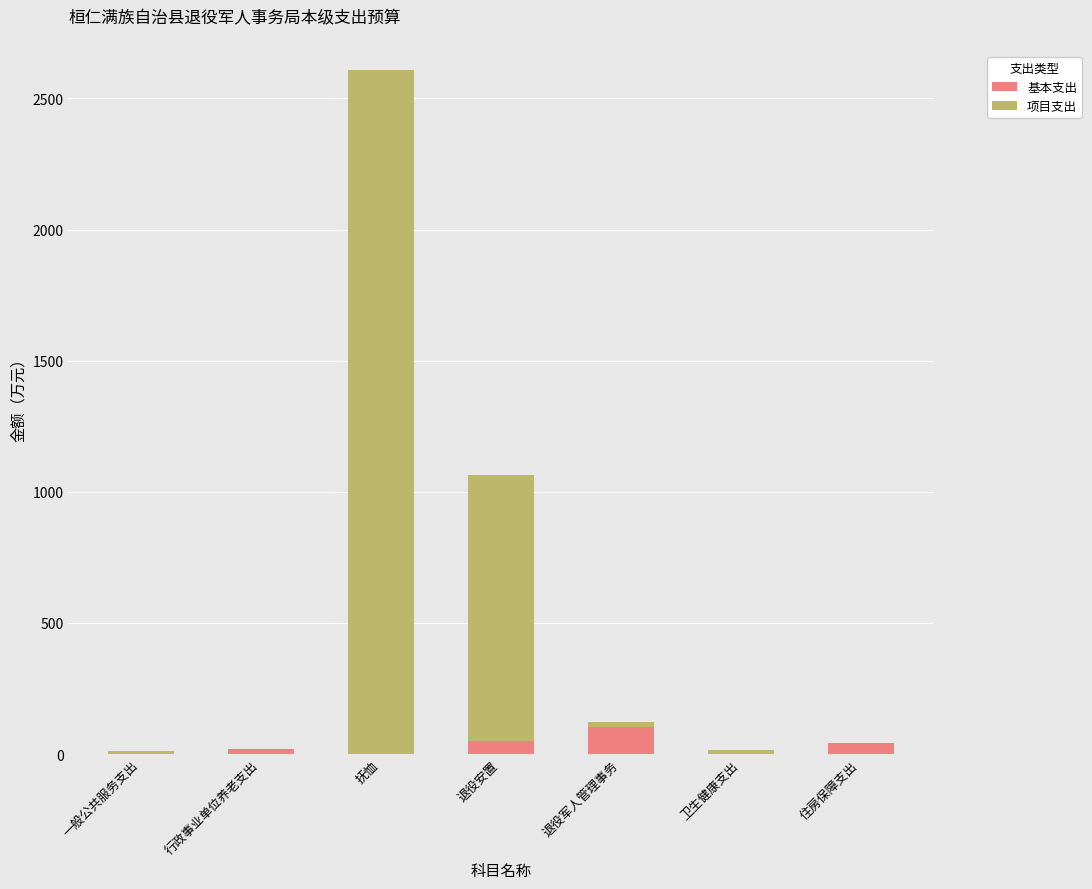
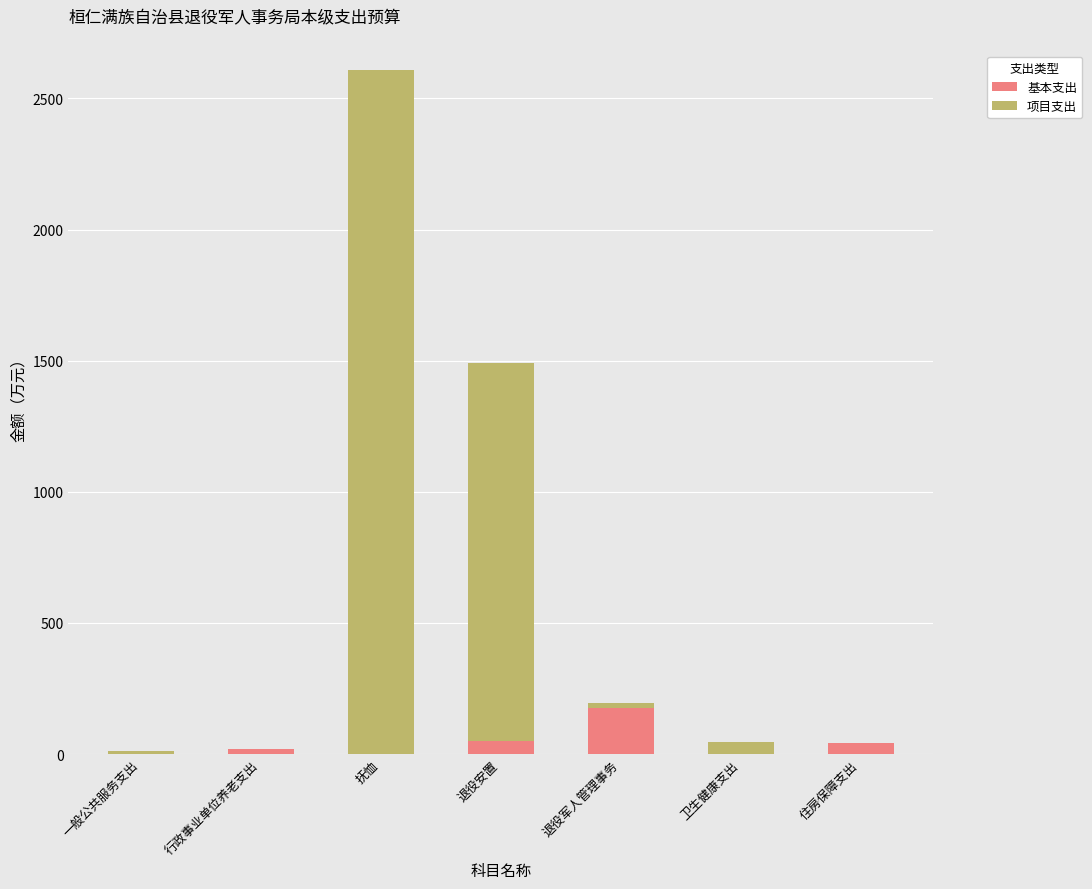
  {
    "基本支出": {
      "一般公共服务支出": 0,
      "行政事业单位养老支出": 20,
      "退役安置": 50,
-     "退役军人管理事务": 100,
+     "退役军人管理事务": 180,
      "卫生健康支出": 0,
      "住房保障支出": 40
    },
    "项目支出": {
      "一般公共服务支出": 10,
      "行政事业单位养老支出": 0,
      "抚恤": 2610,
-     "退役安置": 1010,
+     "退役安置": 1440,
      "退役军人管理事务": 20,
-     "卫生健康支出": 20,
+     "卫生健康支出": 50,
      "住房保障支出": 0
    }
  }
